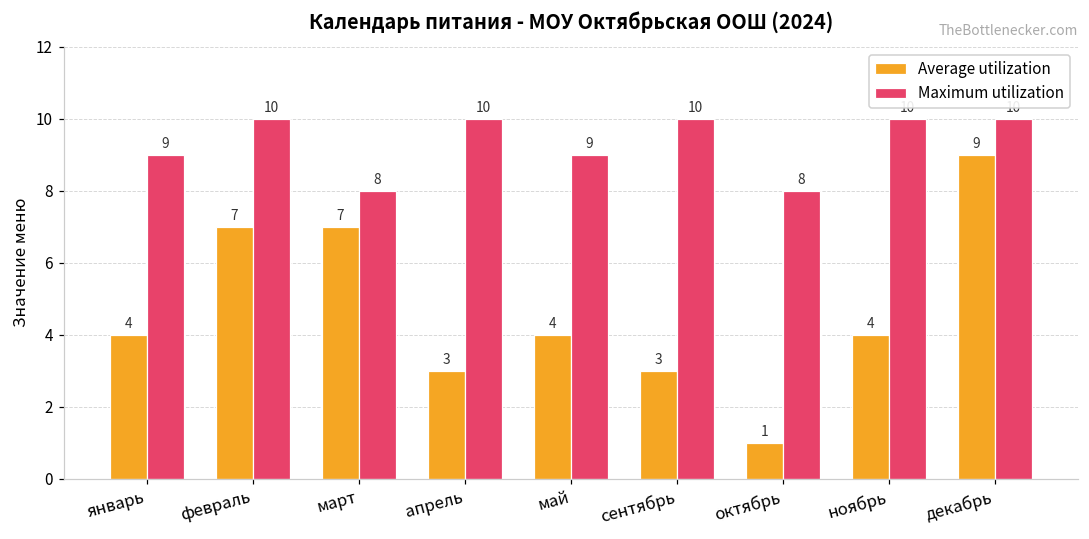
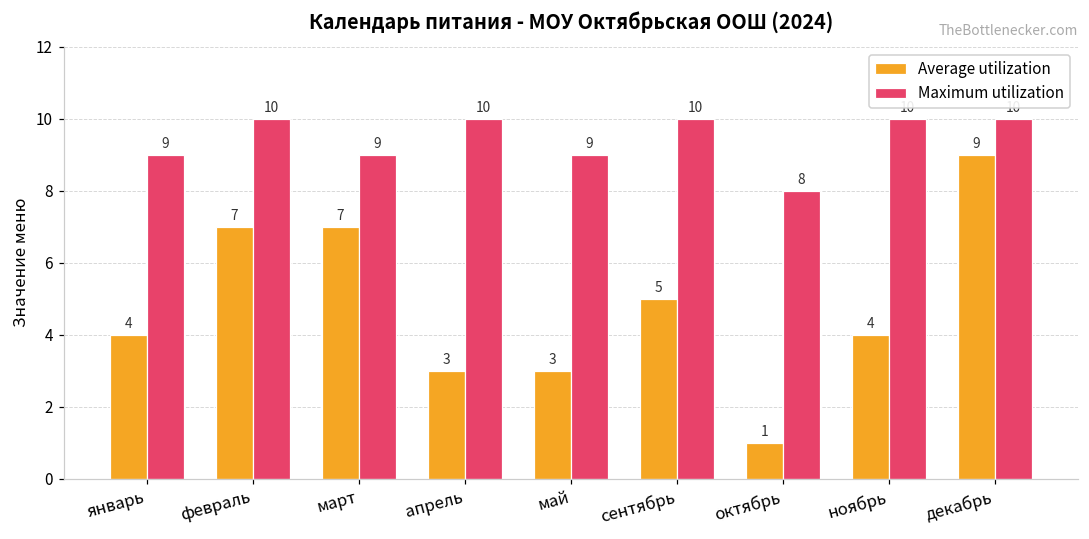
  {
    "Average utilization": {
      "январь": 4,
      "февраль": 7,
      "март": 7,
      "апрель": 3,
-     "май": 4,
-     "сентябрь": 3,
+     "май": 3,
+     "сентябрь": 5,
      "октябрь": 1,
      "ноябрь": 4,
      "декабрь": 9
    },
    "Maximum utilization": {
      "январь": 9,
      "февраль": 10,
-     "март": 8,
+     "март": 9,
      "апрель": 10,
      "май": 9,
      "сентябрь": 10,
      "октябрь": 8
    }
  }
